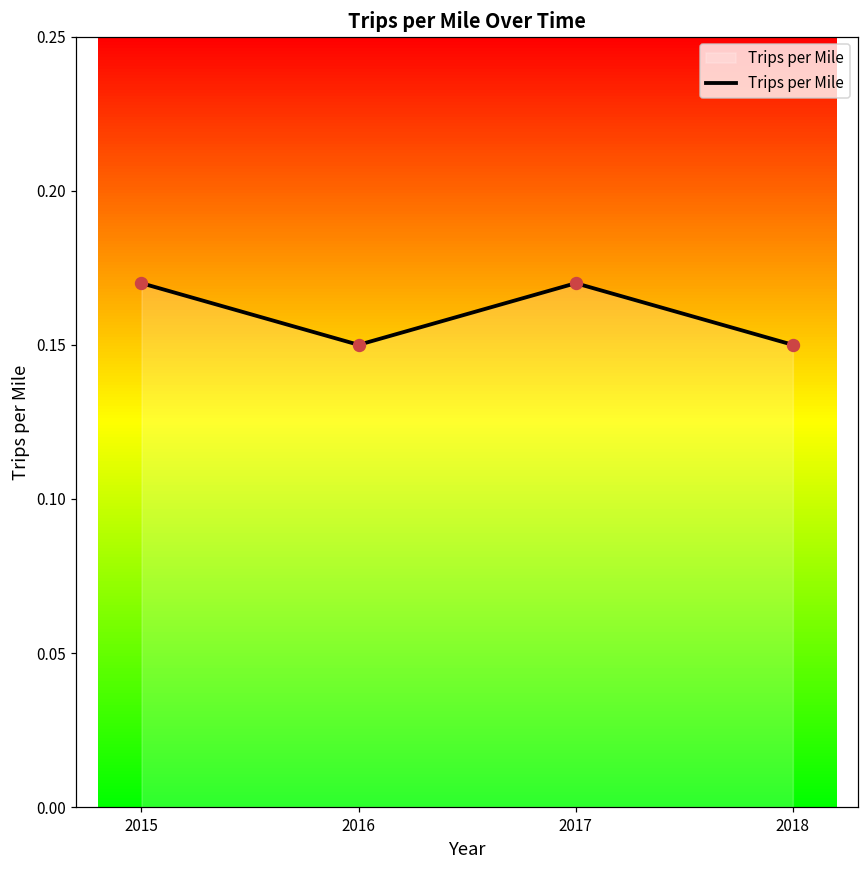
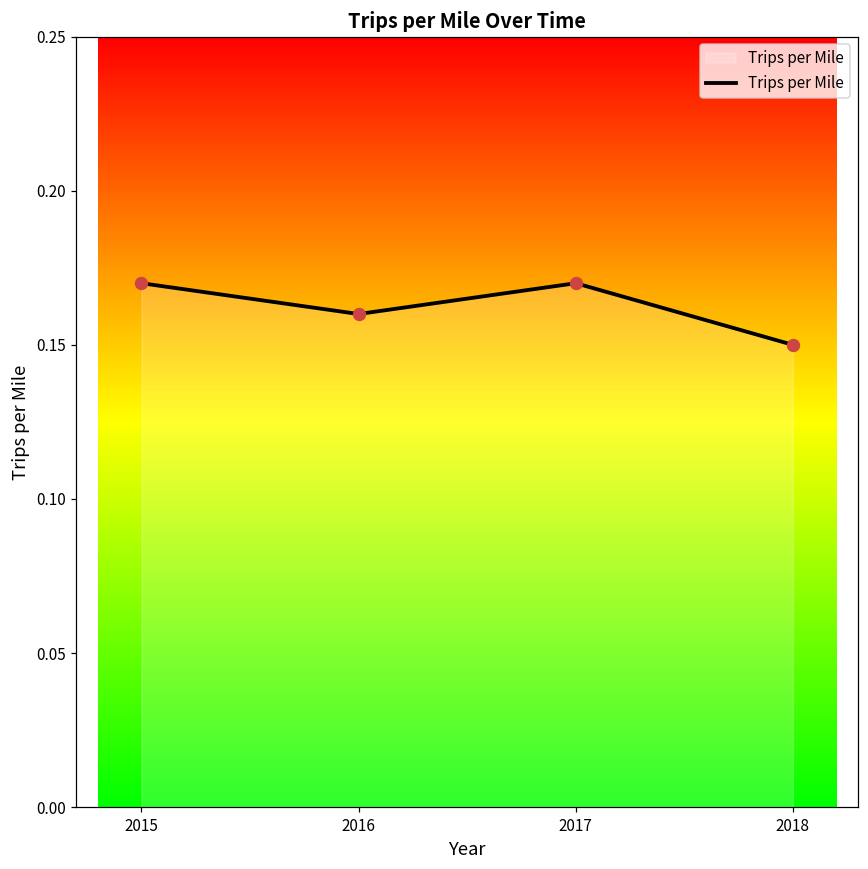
  {
    "2015": 0.17,
-   "2016": 0.15,
+   "2016": 0.16,
    "2017": 0.17,
    "2018": 0.15
  }
